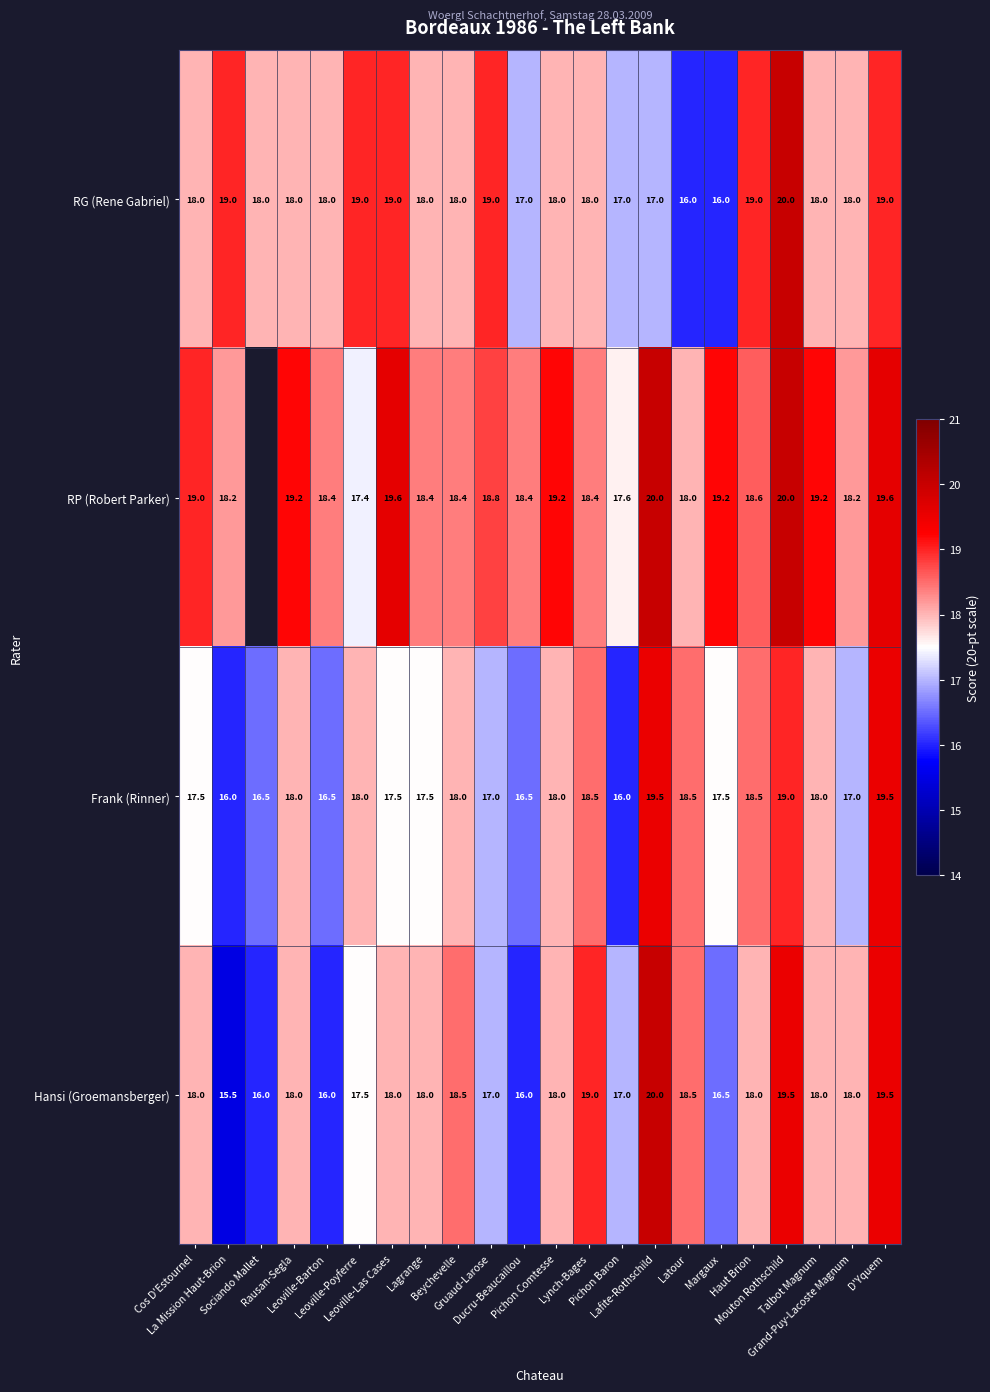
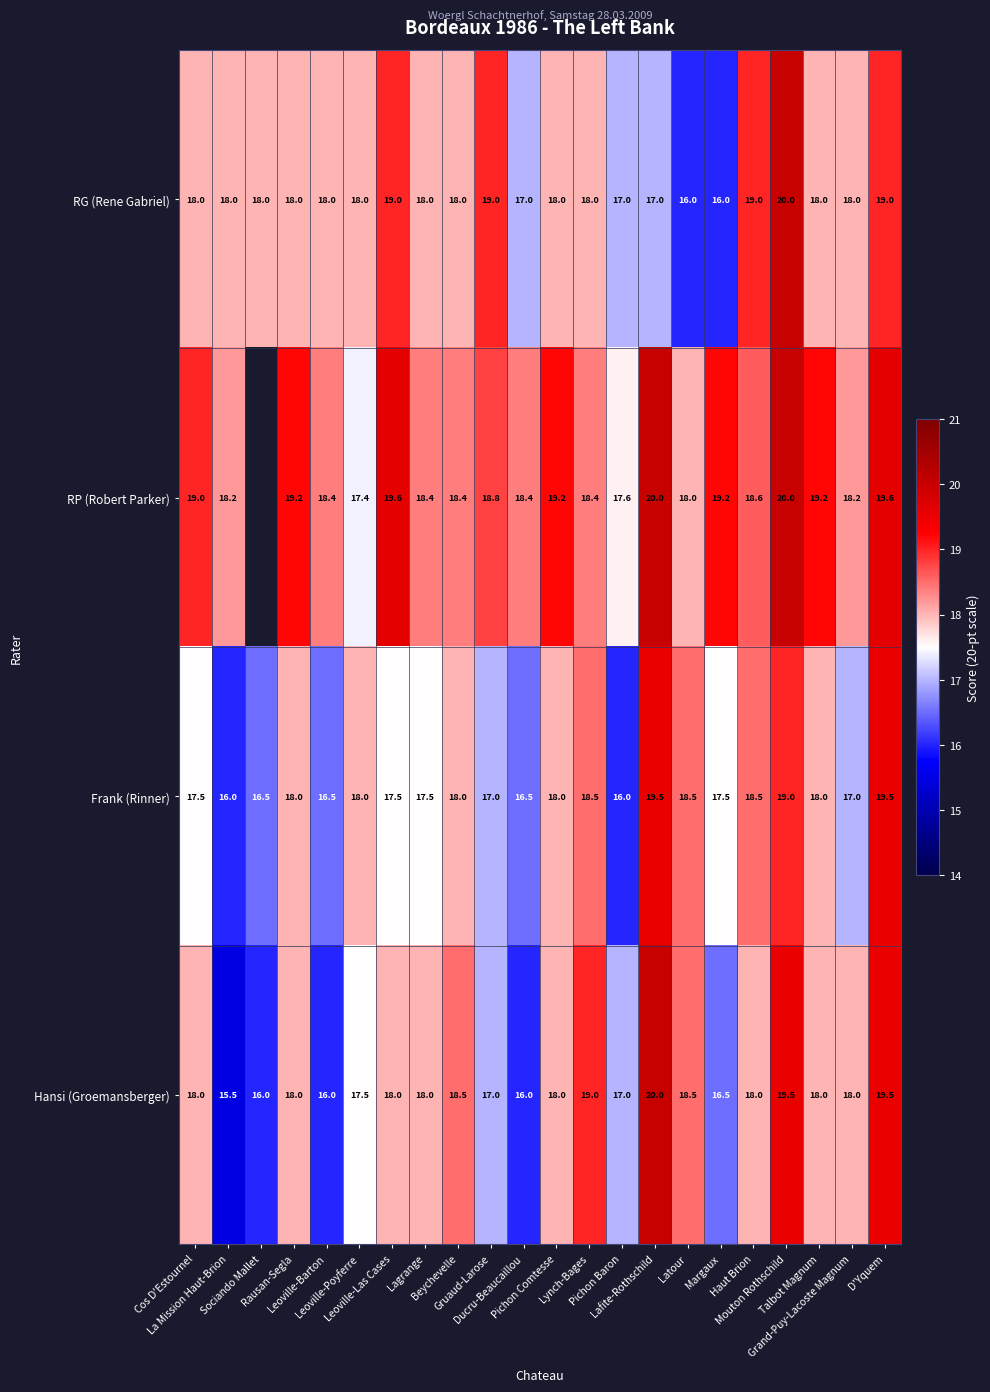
  {
    "RG (Rene Gabriel)": {
      "Cos D'Estournel": 18.0,
-     "La Mission Haut-Brion": 19.0,
+     "La Mission Haut-Brion": 18.0,
      "Sociando Mallet": 18.0,
      "Rausan-Segla": 18.0,
      "Leoville-Barton": 18.0,
-     "Leoville-Poyferre": 19.0,
+     "Leoville-Poyferre": 18.0,
      "Leoville-Las Cases": 19.0,
      "Lagrange": 18.0,
      "Beychevelle": 18.0,
      "Gruaud-Larose": 19.0,
      "Ducru-Beaucaillou": 17.0,
      "Pichon Comtesse": 18.0,
      "Lynch-Bages": 18.0,
      "Pichon Baron": 17.0,
      "Lafite-Rothschild": 17.0,
      "Latour": 16.0,
      "Margaux": 16.0,
      "Haut Brion": 19.0,
      "Mouton Rothschild": 20.0,
      "Talbot Magnum": 18.0,
      "Grand-Puy-Lacoste Magnum": 18.0,
      "D'Yquem": 19.0
    },
    "RP (Robert Parker)": {
      "Cos D'Estournel": 19.0,
      "La Mission Haut-Brion": 18.2,
      "Rausan-Segla": 19.2,
      "Leoville-Barton": 18.4,
      "Leoville-Poyferre": 17.4,
      "Leoville-Las Cases": 19.6,
      "Lagrange": 18.4,
      "Beychevelle": 18.4,
      "Gruaud-Larose": 18.8,
      "Ducru-Beaucaillou": 18.4,
      "Pichon Comtesse": 19.2,
      "Lynch-Bages": 18.4,
      "Pichon Baron": 17.6,
      "Lafite-Rothschild": 20.0,
      "Latour": 18.0,
      "Margaux": 19.2,
      "Haut Brion": 18.6,
      "Mouton Rothschild": 20.0,
      "Talbot Magnum": 19.2,
      "Grand-Puy-Lacoste Magnum": 18.2,
      "D'Yquem": 19.6
    },
    "Frank (Rinner)": {
      "Cos D'Estournel": 17.5,
      "La Mission Haut-Brion": 16.0,
      "Sociando Mallet": 16.5,
      "Rausan-Segla": 18.0,
      "Leoville-Barton": 16.5,
      "Leoville-Poyferre": 18.0,
      "Leoville-Las Cases": 17.5,
      "Lagrange": 17.5,
      "Beychevelle": 18.0,
      "Gruaud-Larose": 17.0,
      "Ducru-Beaucaillou": 16.5,
      "Pichon Comtesse": 18.0,
      "Lynch-Bages": 18.5,
      "Pichon Baron": 16.0,
      "Lafite-Rothschild": 19.5,
      "Latour": 18.5,
      "Margaux": 17.5,
      "Haut Brion": 18.5,
      "Mouton Rothschild": 19.0,
      "Talbot Magnum": 18.0,
      "Grand-Puy-Lacoste Magnum": 17.0,
      "D'Yquem": 19.5
    },
    "Hansi (Groemansberger)": {
      "Cos D'Estournel": 18.0,
      "La Mission Haut-Brion": 15.5,
      "Sociando Mallet": 16.0,
      "Rausan-Segla": 18.0,
      "Leoville-Barton": 16.0,
      "Leoville-Poyferre": 17.5,
      "Leoville-Las Cases": 18.0,
      "Lagrange": 18.0,
      "Beychevelle": 18.5,
      "Gruaud-Larose": 17.0,
      "Ducru-Beaucaillou": 16.0,
      "Pichon Comtesse": 18.0,
      "Lynch-Bages": 19.0,
      "Pichon Baron": 17.0,
      "Lafite-Rothschild": 20.0,
      "Latour": 18.5,
      "Margaux": 16.5,
      "Haut Brion": 18.0,
      "Mouton Rothschild": 19.5,
      "Talbot Magnum": 18.0,
      "Grand-Puy-Lacoste Magnum": 18.0,
      "D'Yquem": 19.5
    }
  }
